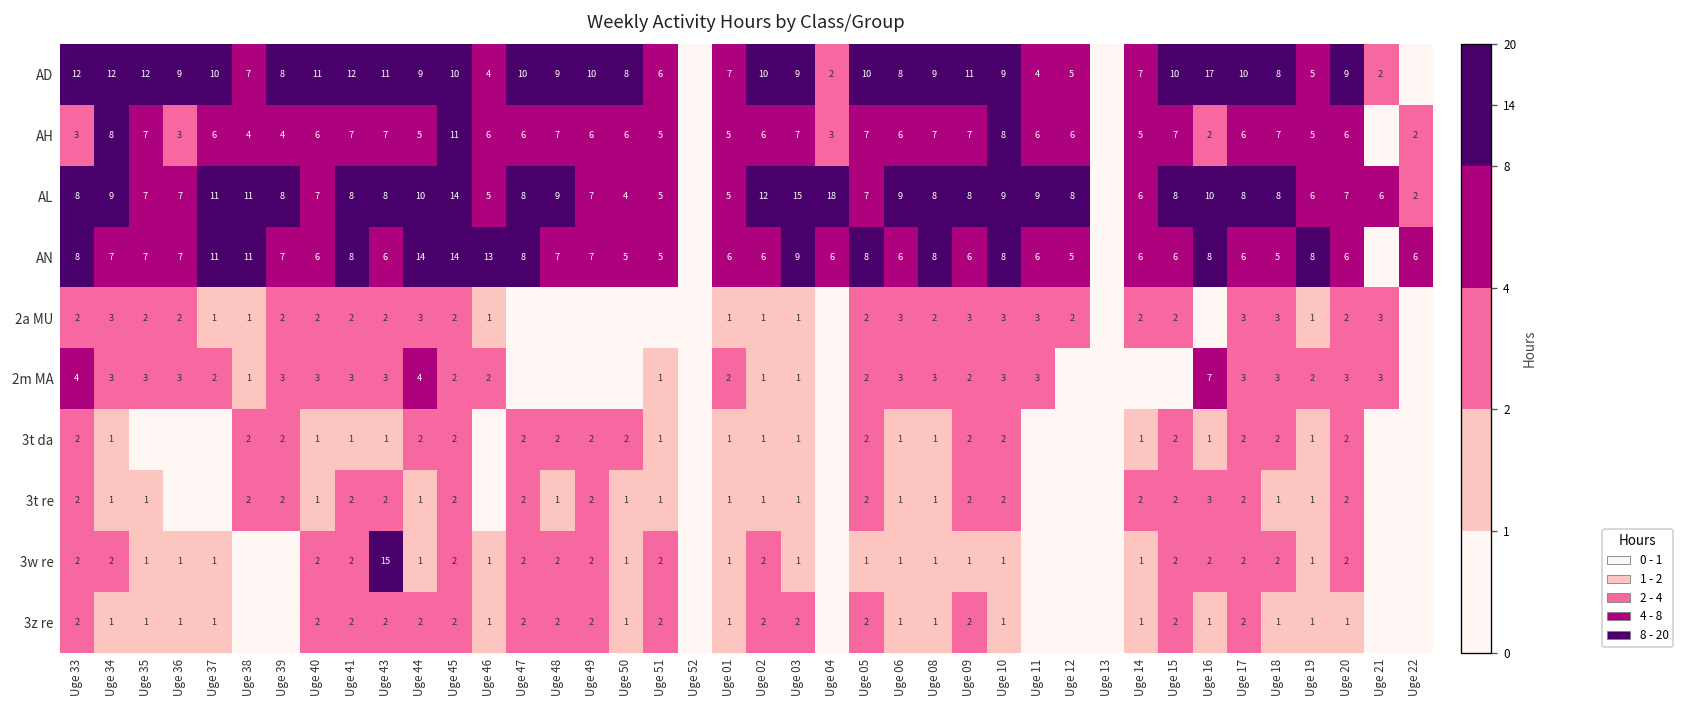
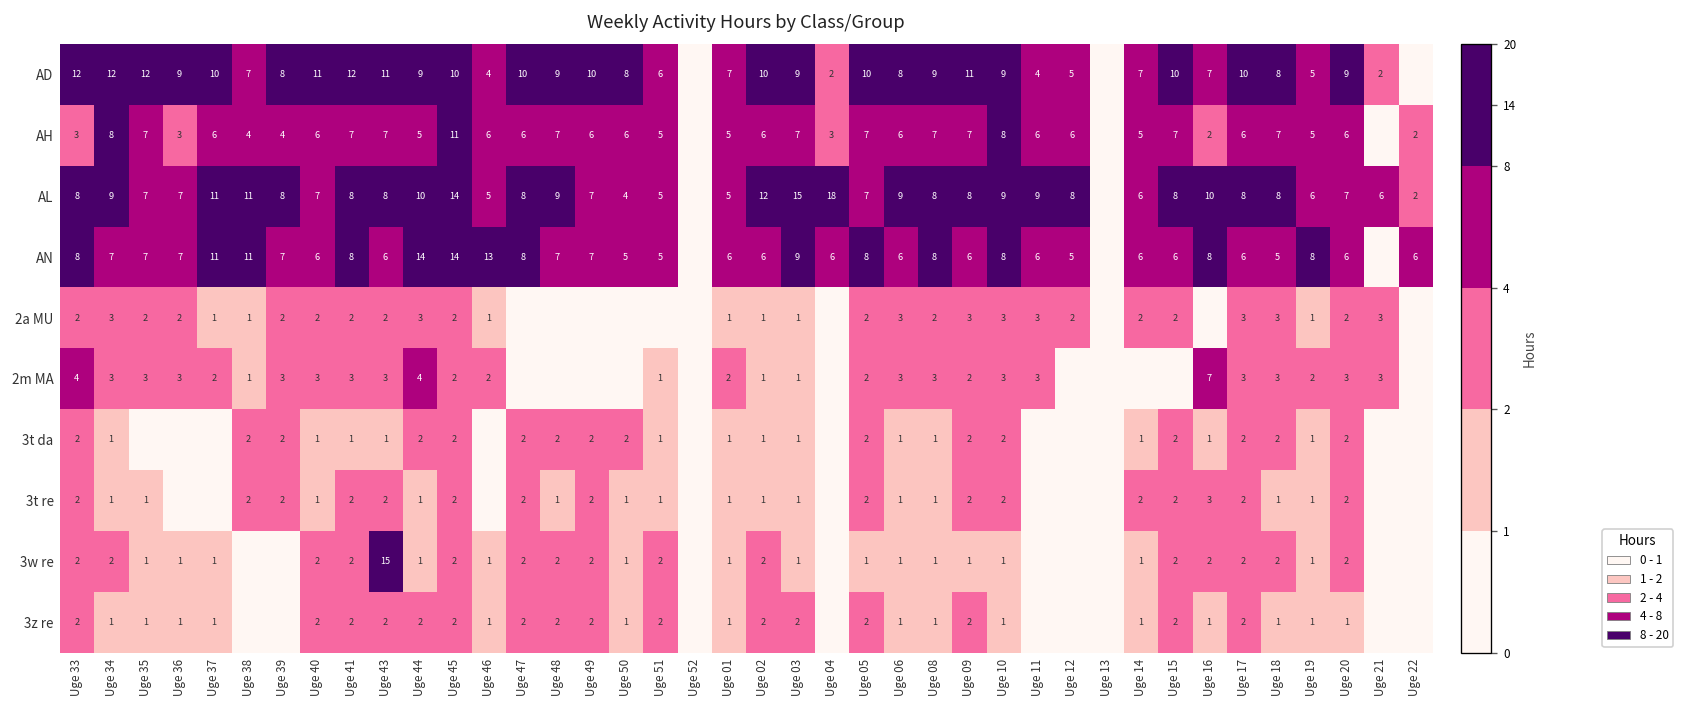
  {
    "AD": {
      "Uge 33": 12,
      "Uge 34": 12,
      "Uge 35": 12,
      "Uge 36": 9,
      "Uge 37": 10,
      "Uge 38": 7,
      "Uge 39": 8,
      "Uge 40": 11,
      "Uge 41": 12,
      "Uge 43": 11,
      "Uge 44": 9,
      "Uge 45": 10,
      "Uge 46": 4,
      "Uge 47": 10,
      "Uge 48": 9,
      "Uge 49": 10,
      "Uge 50": 8,
      "Uge 51": 6,
      "Uge 01": 7,
      "Uge 02": 10,
      "Uge 03": 9,
      "Uge 04": 2,
      "Uge 05": 10,
      "Uge 06": 8,
      "Uge 08": 9,
      "Uge 09": 11,
      "Uge 10": 9,
      "Uge 11": 4,
      "Uge 12": 5,
      "Uge 14": 7,
      "Uge 15": 10,
-     "Uge 16": 17,
+     "Uge 16": 7,
      "Uge 17": 10,
      "Uge 18": 8,
      "Uge 19": 5,
      "Uge 20": 9,
      "Uge 21": 2
    }
  }
